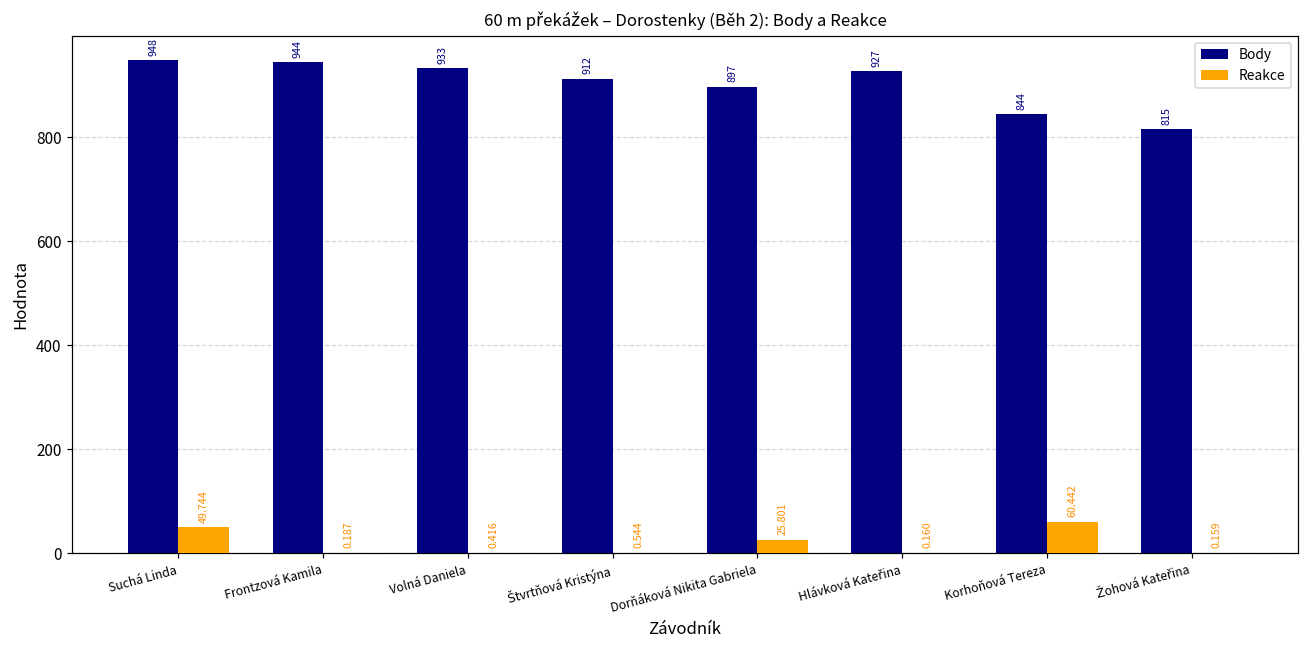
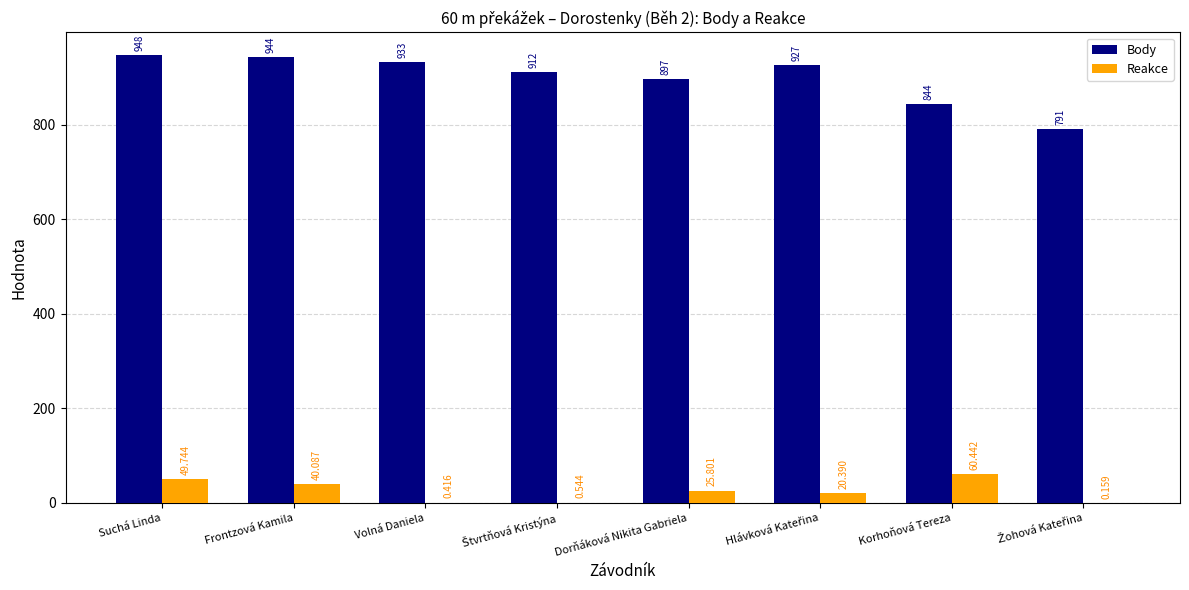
  {
    "Body": {
      "Suchá Linda": 948,
      "Frontzová Kamila": 944,
      "Volná Daniela": 933,
      "Štvrtňová Kristýna": 912,
      "Dorňáková Nikita Gabriela": 897,
      "Hlávková Kateřina": 927,
      "Korhoňová Tereza": 844,
-     "Žohová Kateřina": 815
+     "Žohová Kateřina": 791
    },
    "Reakce": {
      "Suchá Linda": 49.744,
-     "Frontzová Kamila": 0.187,
+     "Frontzová Kamila": 40.087,
      "Volná Daniela": 0.416,
      "Štvrtňová Kristýna": 0.544,
      "Dorňáková Nikita Gabriela": 25.801,
-     "Hlávková Kateřina": 0.160,
+     "Hlávková Kateřina": 20.390,
      "Korhoňová Tereza": 60.442,
      "Žohová Kateřina": 0.159
    }
  }
